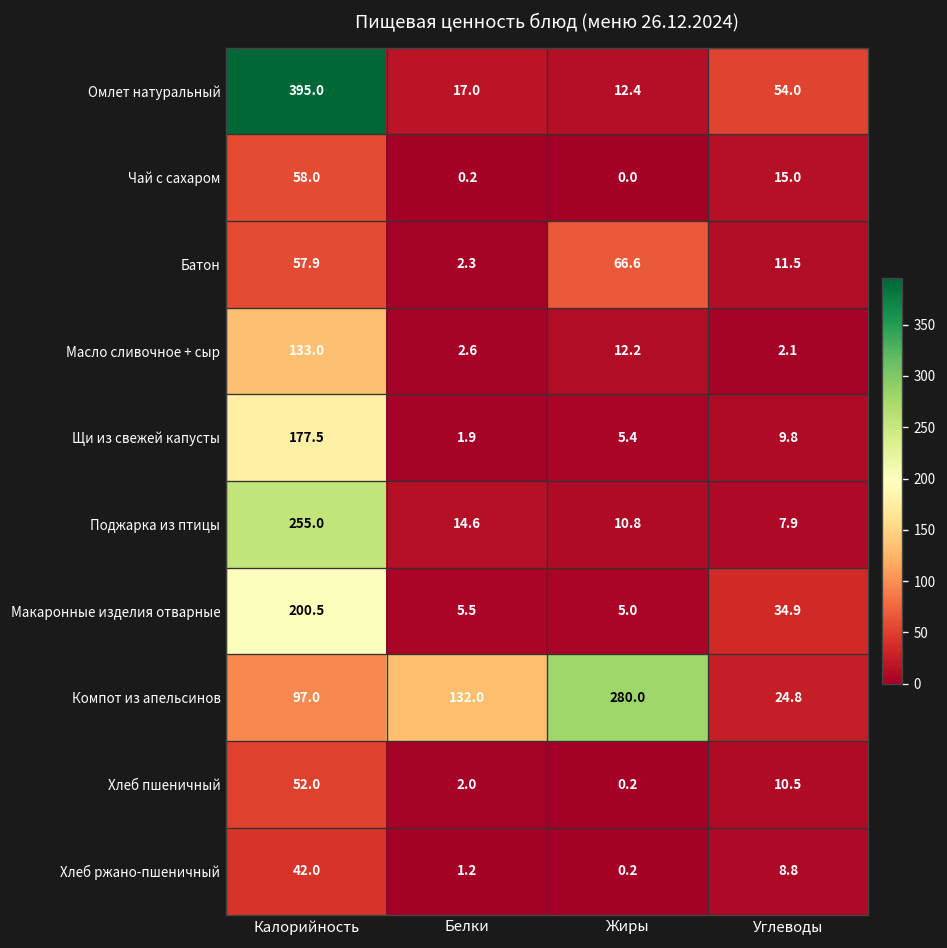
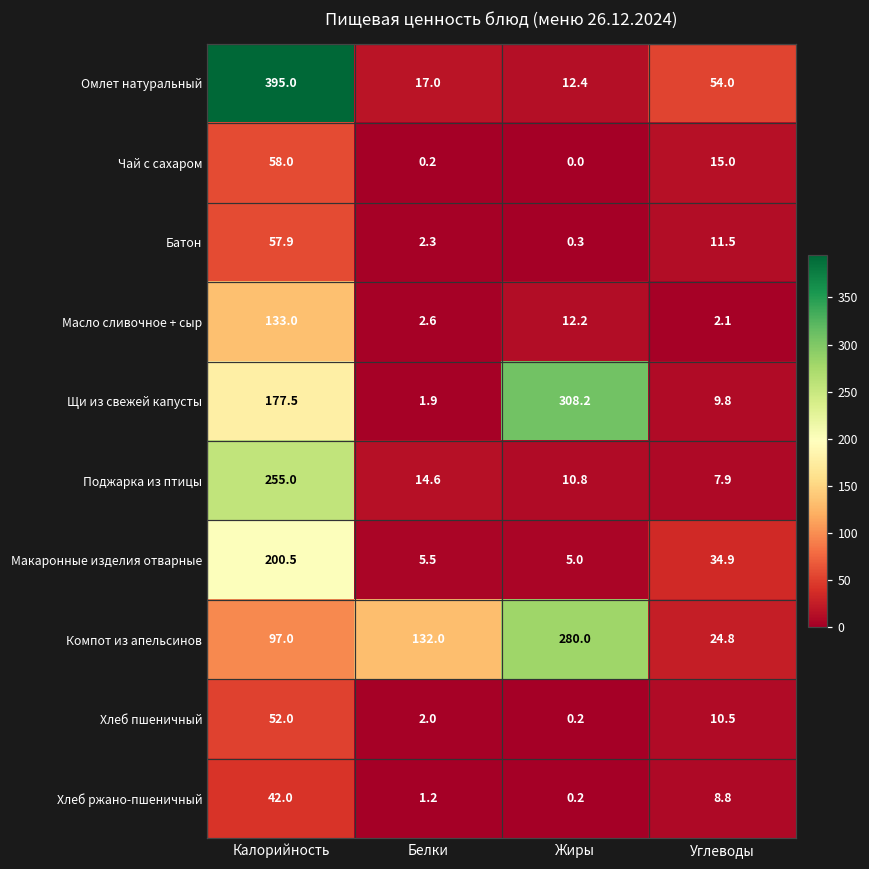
  {
    "Омлет натуральный": {
      "Калорийность": 395.0,
      "Белки": 17.0,
      "Жиры": 12.4,
      "Углеводы": 54.0
    },
    "Чай с сахаром": {
      "Калорийность": 58.0,
      "Белки": 0.2,
      "Жиры": 0.0,
      "Углеводы": 15.0
    },
    "Батон": {
      "Калорийность": 57.9,
      "Белки": 2.3,
-     "Жиры": 66.6,
+     "Жиры": 0.3,
      "Углеводы": 11.5
    },
    "Масло сливочное + сыр": {
      "Калорийность": 133.0,
      "Белки": 2.6,
      "Жиры": 12.2,
      "Углеводы": 2.1
    },
    "Щи из свежей капусты": {
      "Калорийность": 177.5,
      "Белки": 1.9,
-     "Жиры": 5.4,
+     "Жиры": 308.2,
      "Углеводы": 9.8
    },
    "Поджарка из птицы": {
      "Калорийность": 255.0,
      "Белки": 14.6,
      "Жиры": 10.8,
      "Углеводы": 7.9
    },
    "Макаронные изделия отварные": {
      "Калорийность": 200.5,
      "Белки": 5.5,
      "Жиры": 5.0,
      "Углеводы": 34.9
    },
    "Компот из апельсинов": {
      "Калорийность": 97.0,
      "Белки": 132.0,
      "Жиры": 280.0,
      "Углеводы": 24.8
    },
    "Хлеб пшеничный": {
      "Калорийность": 52.0,
      "Белки": 2.0,
      "Жиры": 0.2,
      "Углеводы": 10.5
    },
    "Хлеб ржано-пшеничный": {
      "Калорийность": 42.0,
      "Белки": 1.2,
      "Жиры": 0.2,
      "Углеводы": 8.8
    }
  }
